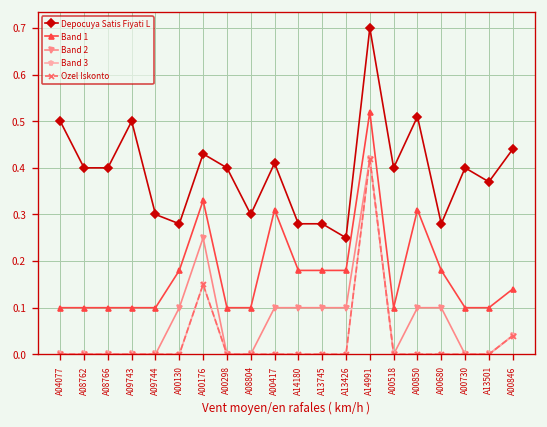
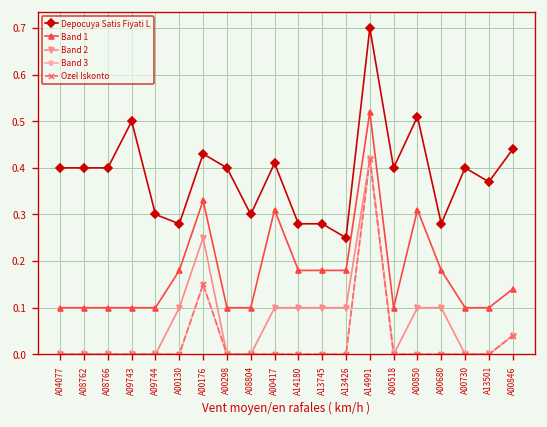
  {
    "Depocuya Satis Fiyati L": {
-     "A04077": 0.5,
+     "A04077": 0.4,
      "A08762": 0.4,
      "A08766": 0.4,
      "A09743": 0.5,
      "A09744": 0.3,
      "A00130": 0.28,
      "A00176": 0.43,
      "A00298": 0.4,
      "A08804": 0.3,
      "A00417": 0.41,
      "A14180": 0.28,
      "A13745": 0.28,
      "A13426": 0.25,
      "A14991": 0.7,
      "A00518": 0.4,
      "A00850": 0.51,
      "A00680": 0.28,
      "A00730": 0.4,
      "A13501": 0.37,
      "A00846": 0.44
    }
  }
